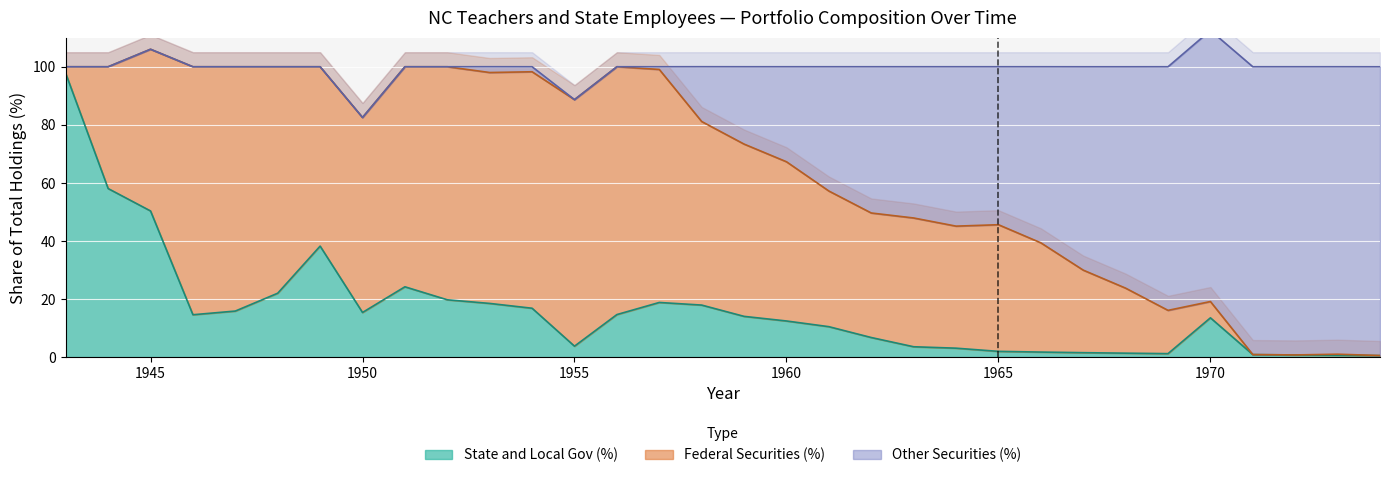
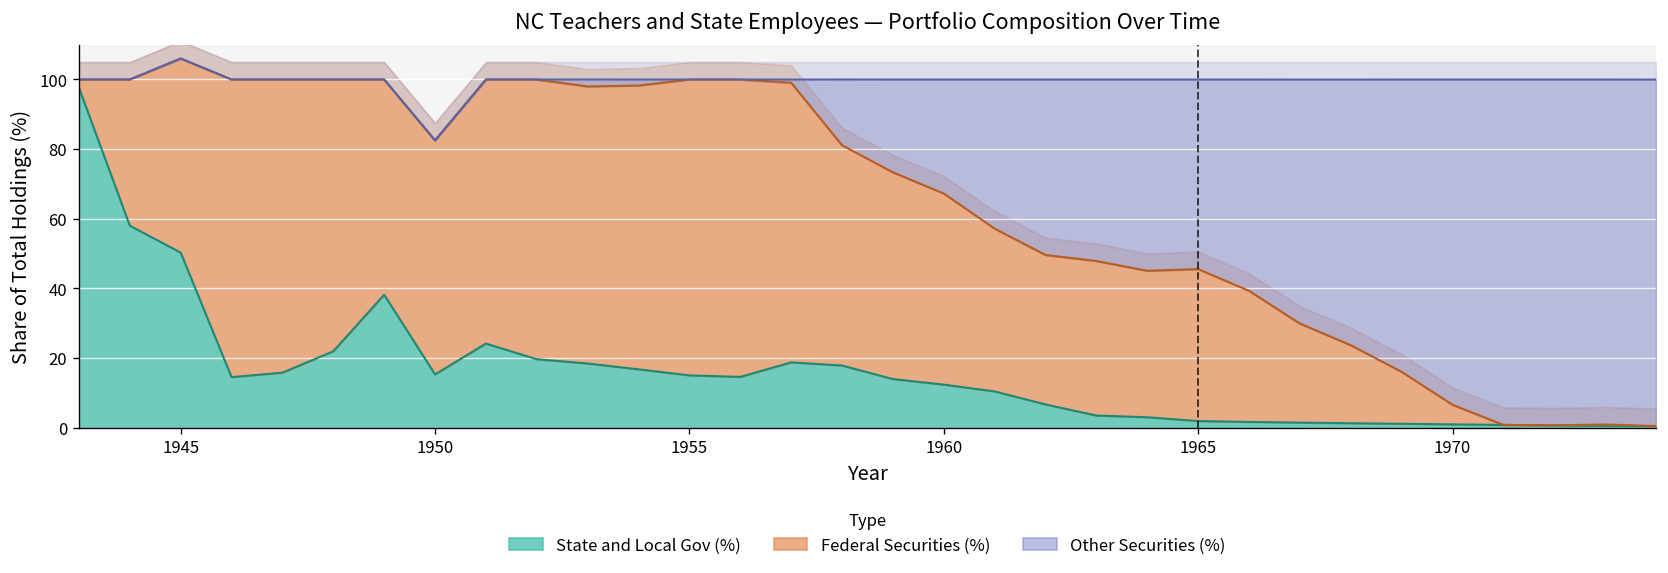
  {
    "State and Local Gov (%)": {
      "1945": 50,
      "1950": 15,
-     "1955": 4,
+     "1955": 15,
      "1960": 12,
      "1965": 2,
-     "1970": 13
+     "1970": 1
    }
  }
